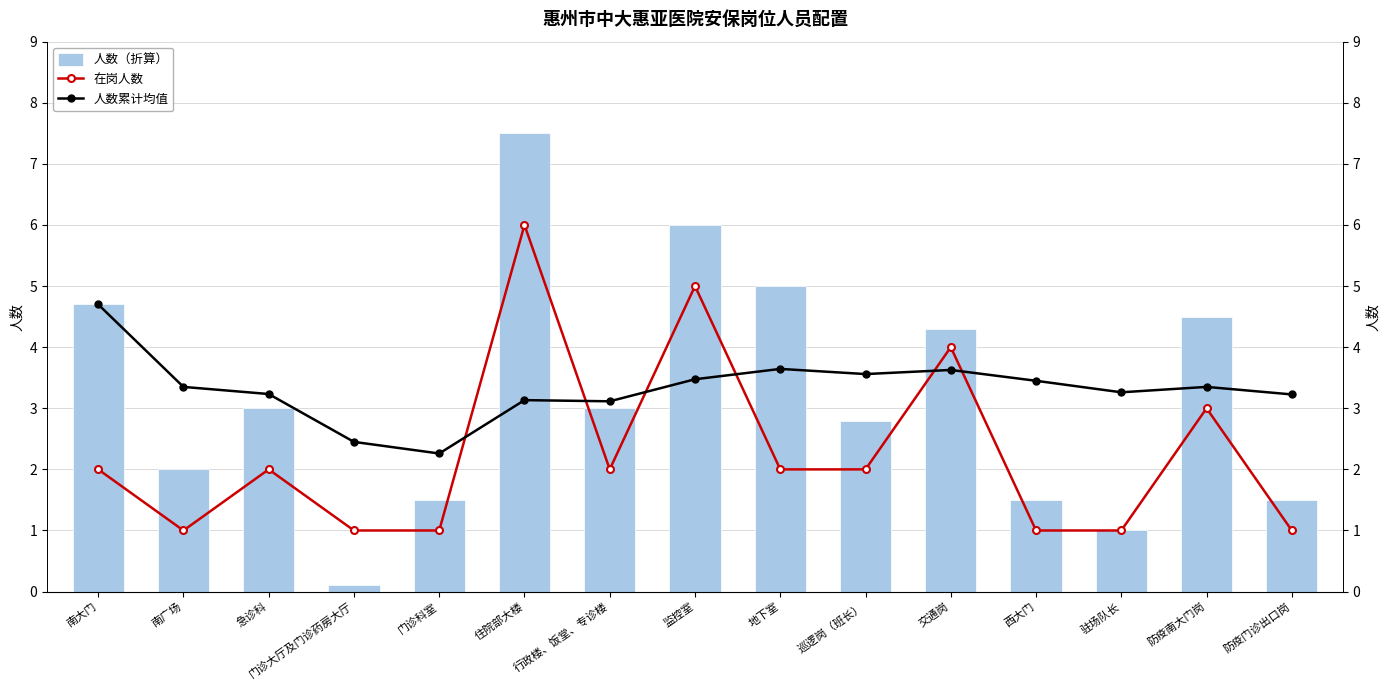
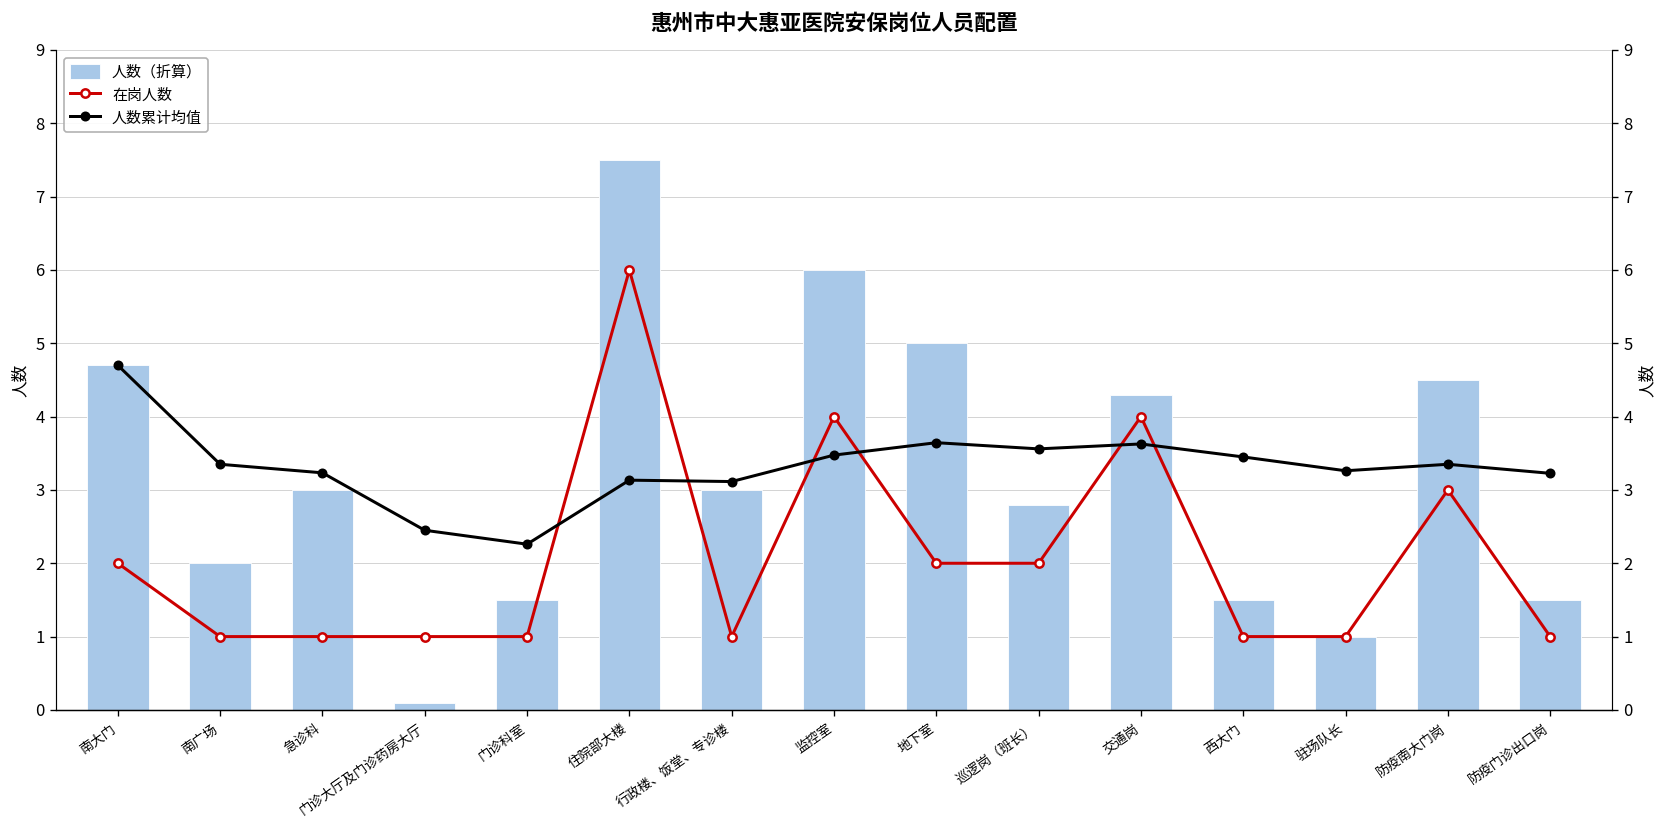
  {
    "在岗人数": {
      "南大门": 2,
      "南广场": 1,
-     "急诊科": 2,
+     "急诊科": 1,
      "门诊大厅及门诊药房大厅": 1,
      "门诊科室": 1,
      "住院部大楼": 6,
-     "行政楼、饭堂、专诊楼": 2,
-     "监控室": 5,
+     "行政楼、饭堂、专诊楼": 1,
+     "监控室": 4,
      "地下室": 2,
      "巡逻岗（班长）": 2,
      "交通岗": 4,
      "西大门": 1,
      "驻场队长": 1,
      "防疫南大门岗": 3,
      "防疫门诊出口岗": 1
    },
    "人数（折算）": {
      "南大门": 4.7,
      "南广场": 2,
      "急诊科": 3,
      "门诊大厅及门诊药房大厅": 0.1,
      "门诊科室": 1.5,
      "住院部大楼": 7.5,
      "行政楼、饭堂、专诊楼": 3,
      "监控室": 6,
      "地下室": 5,
      "巡逻岗（班长）": 2.8,
      "交通岗": 4.3,
      "西大门": 1.5,
      "驻场队长": 1,
      "防疫南大门岗": 4.5,
      "防疫门诊出口岗": 1.5
    },
    "人数累计均值": {
      "南大门": 4.7,
      "南广场": 3.4,
      "急诊科": 3.2,
      "门诊大厅及门诊药房大厅": 2.4,
      "门诊科室": 2.3,
      "住院部大楼": 3.1,
      "行政楼、饭堂、专诊楼": 3.1,
      "监控室": 3.5,
      "地下室": 3.6,
      "巡逻岗（班长）": 3.6,
      "交通岗": 3.6,
      "西大门": 3.4,
      "驻场队长": 3.3,
      "防疫南大门岗": 3.3,
      "防疫门诊出口岗": 3.2
    }
  }
